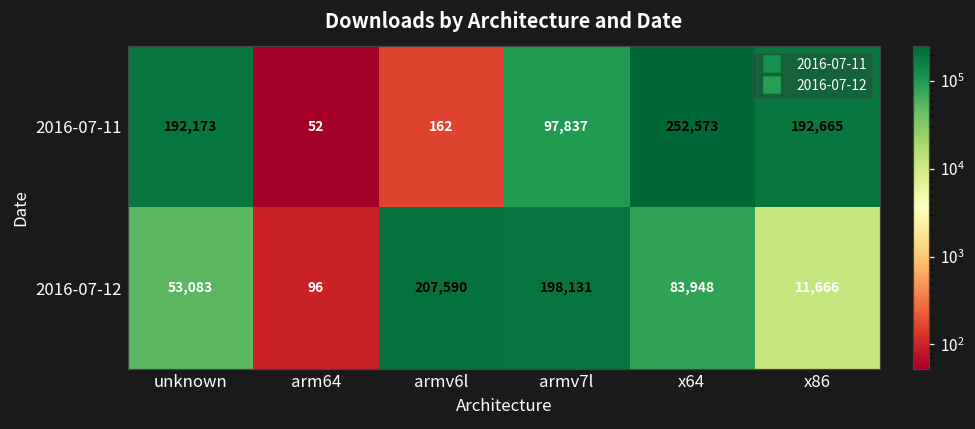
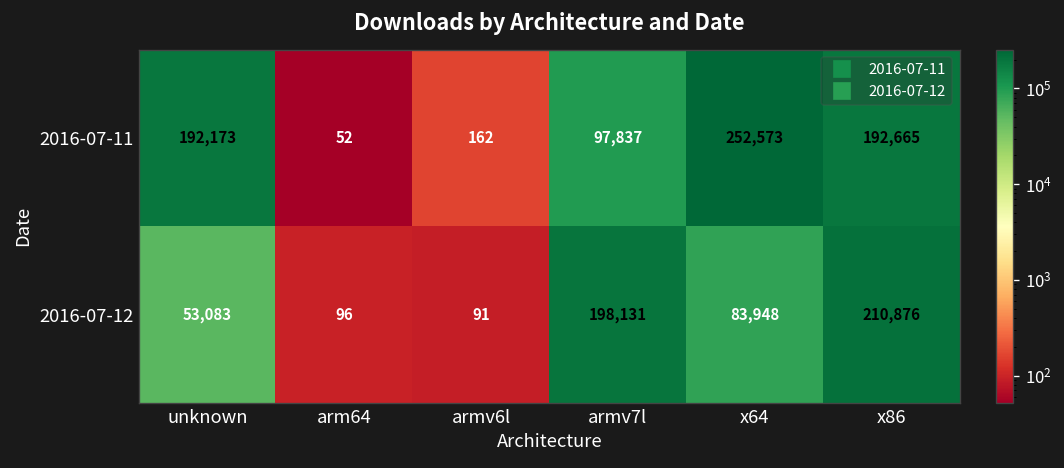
  {
    "2016-07-11": {
      "unknown": "192,173",
      "arm64": "52",
      "armv6l": "162",
      "armv7l": "97,837",
      "x64": "252,573",
      "x86": "192,665"
    },
    "2016-07-12": {
      "unknown": "53,083",
      "arm64": "96",
-     "armv6l": "207,590",
+     "armv6l": "91",
      "armv7l": "198,131",
      "x64": "83,948",
-     "x86": "11,666"
+     "x86": "210,876"
    }
  }
